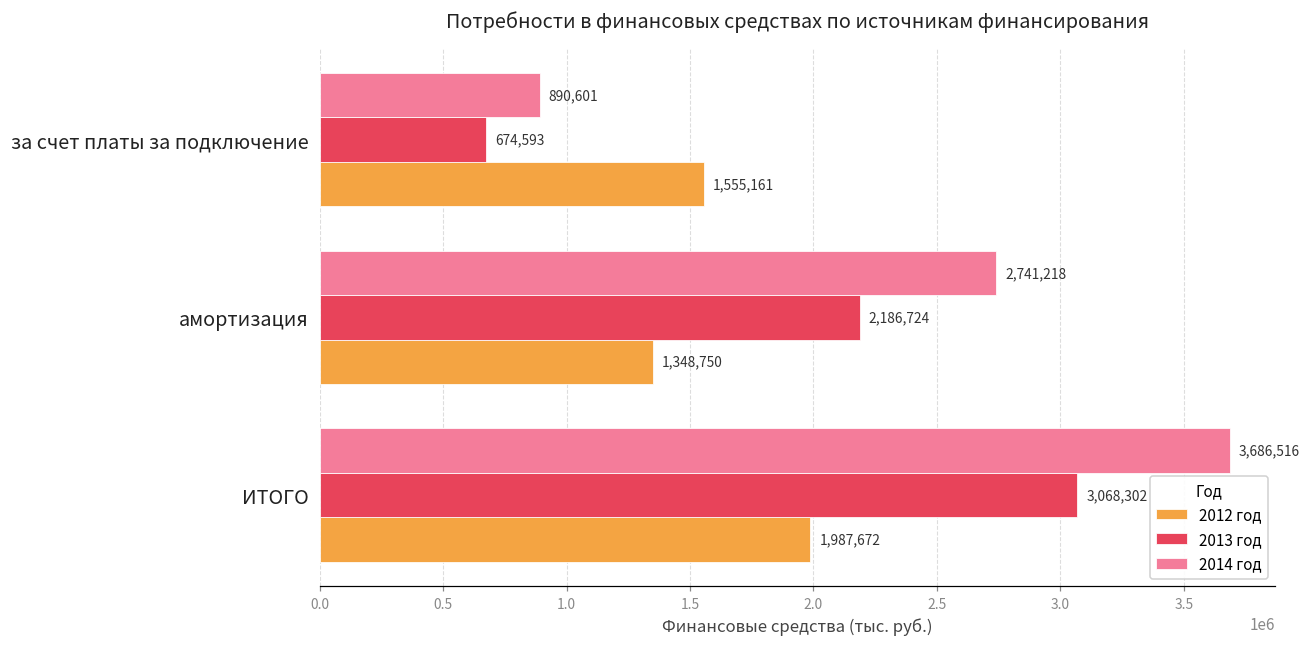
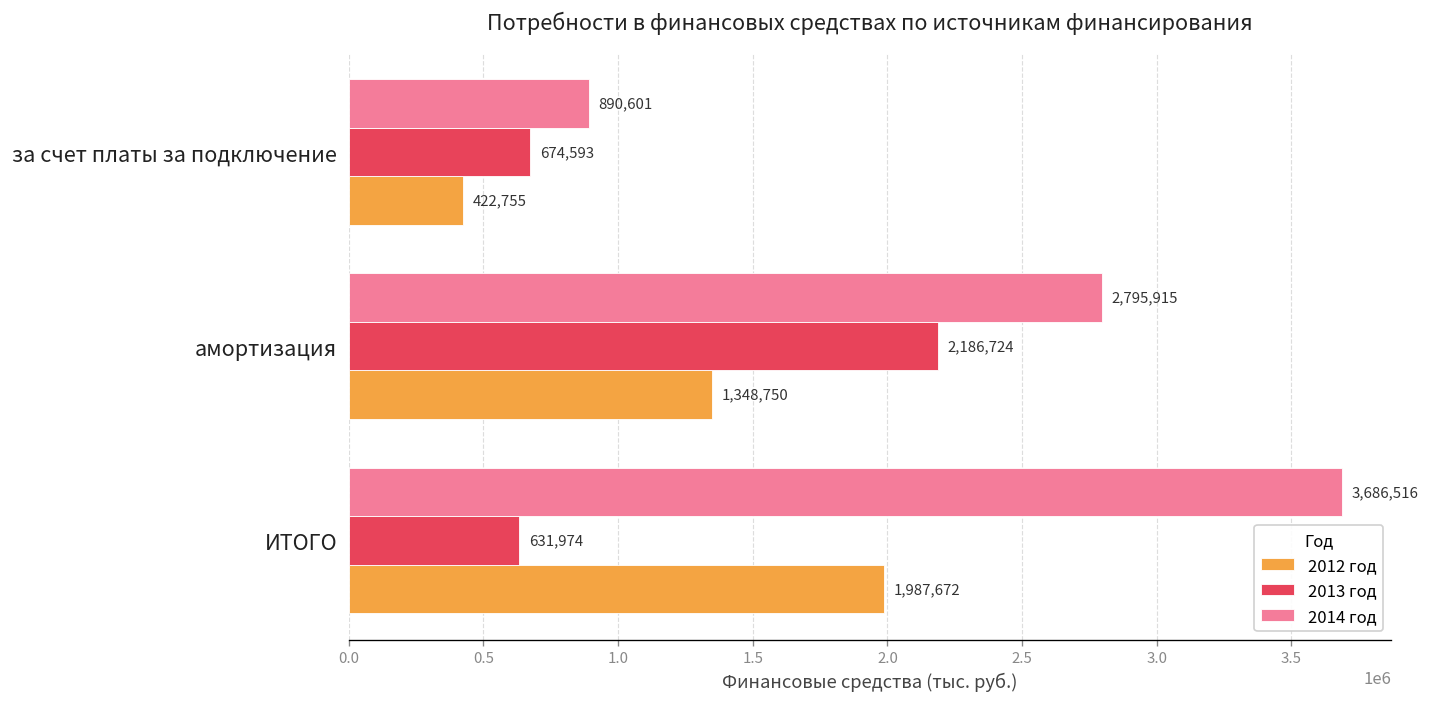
  {
    "2012 год": {
-     "за счет платы за подключение": "1,555,161",
+     "за счет платы за подключение": "422,755",
      "амортизация": "1,348,750",
      "ИТОГО": "1,987,672"
    },
    "2013 год": {
      "за счет платы за подключение": "674,593",
      "амортизация": "2,186,724",
-     "ИТОГО": "3,068,302"
+     "ИТОГО": "631,974"
    },
    "2014 год": {
      "за счет платы за подключение": "890,601",
-     "амортизация": "2,741,218",
+     "амортизация": "2,795,915",
      "ИТОГО": "3,686,516"
    }
  }
